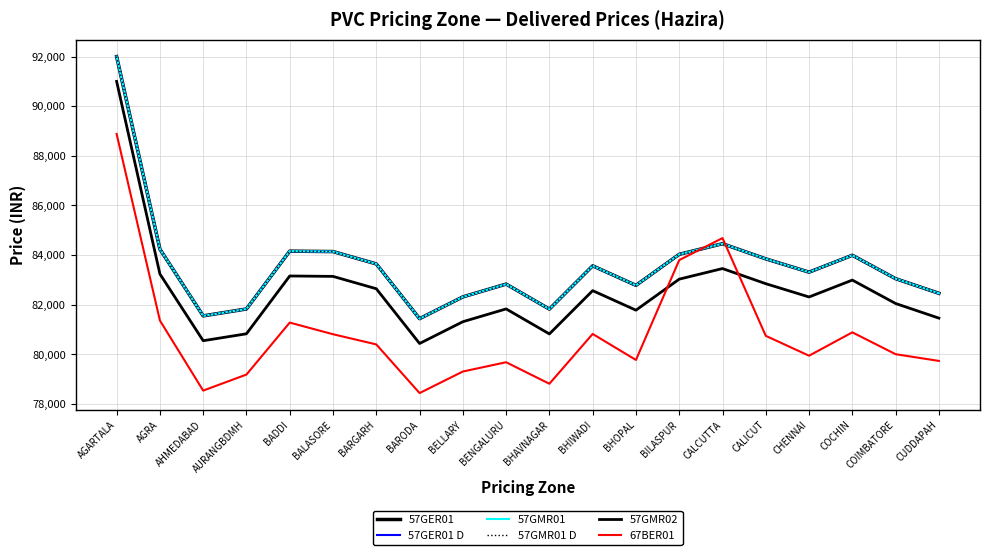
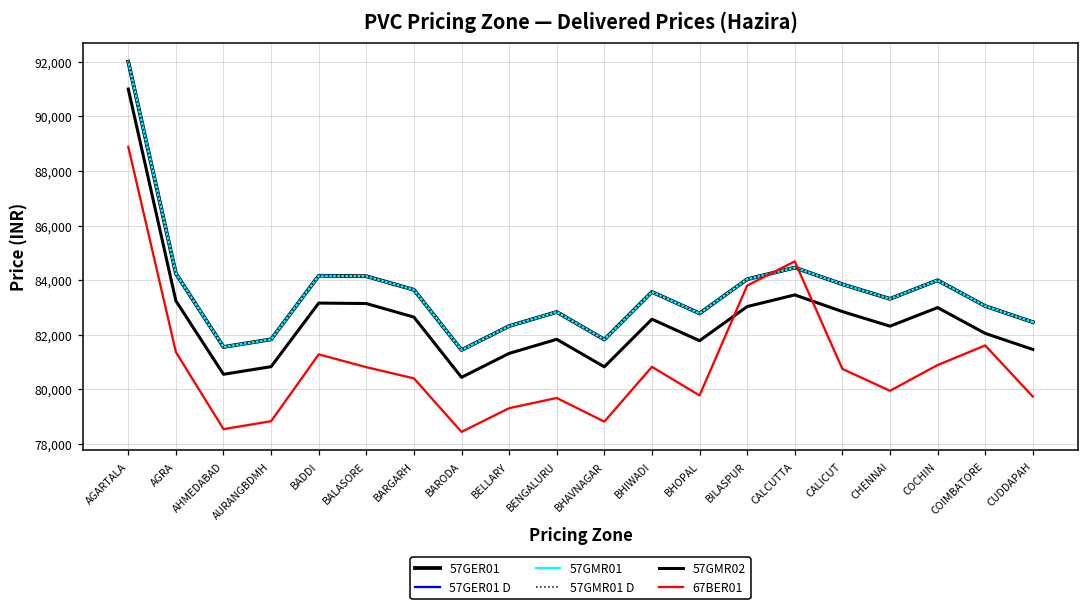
  {
    "67BER01": {
      "AGARTALA": "88,900",
      "AGRA": "81,400",
      "AHMEDABAD": "78,500",
-     "AURANGBDMH": "79,200",
+     "AURANGBDMH": "78,800",
      "BADDI": "81,300",
      "BALASORE": "80,800",
      "BARGARH": "80,400",
      "BARODA": "78,400",
      "BELLARY": "79,300",
      "BENGALURU": "79,700",
      "BHAVNAGAR": "78,800",
      "BHIWADI": "80,800",
      "BHOPAL": "79,800",
      "BILASPUR": "83,800",
      "CALCUTTA": "84,700",
      "CALICUT": "80,800",
      "CHENNAI": "79,900",
      "COCHIN": "80,900",
-     "COIMBATORE": "80,000",
+     "COIMBATORE": "81,600",
      "CUDDAPAH": "79,700"
    }
  }
